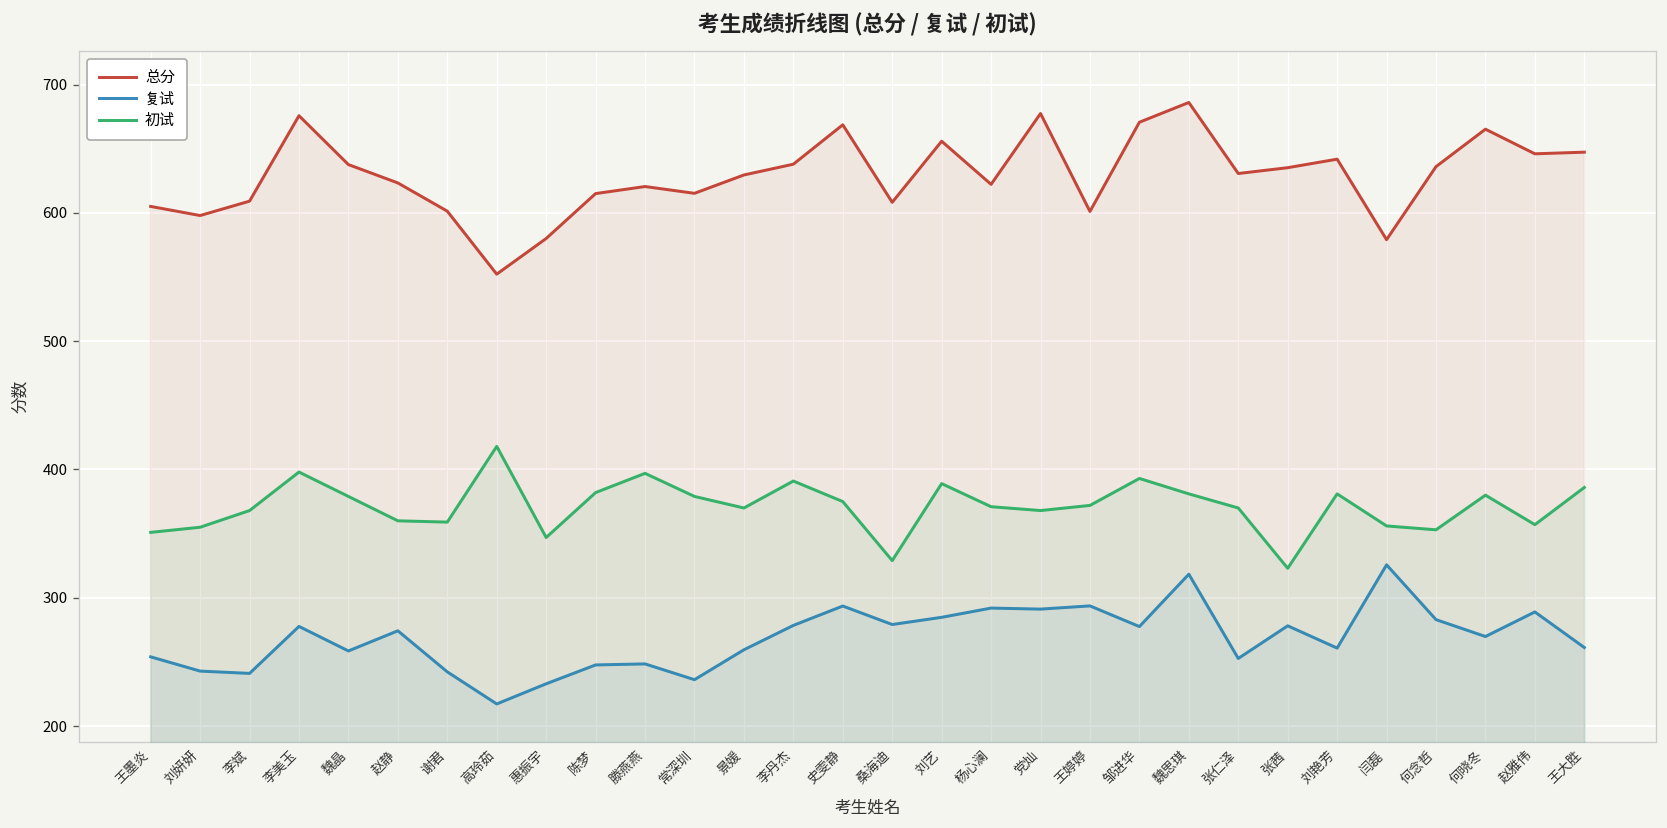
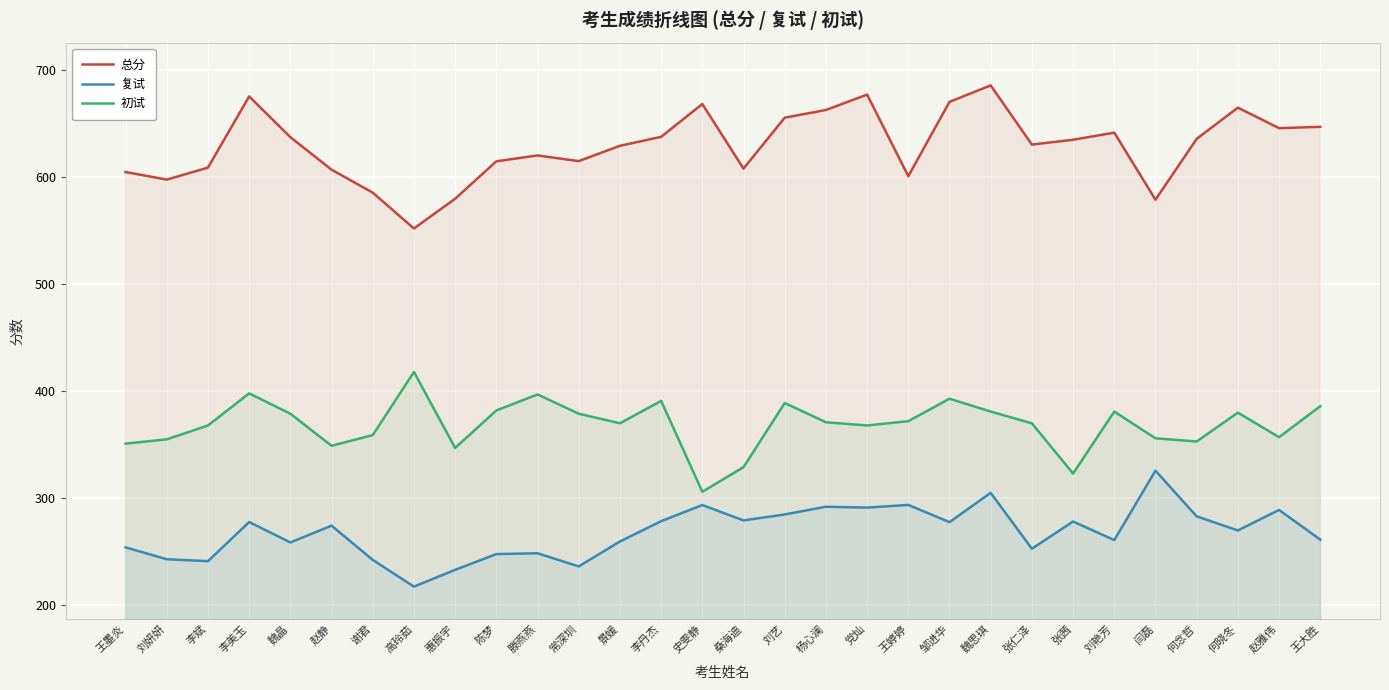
  {
    "总分": {
      "王墨炎": 605,
      "刘妍妍": 598,
      "李斌": 609,
      "李美玉": 676,
      "魏晶": 638,
-     "赵静": 623,
-     "谢君": 601,
+     "赵静": 607,
+     "谢君": 586,
      "高玲茹": 552,
      "惠振宇": 580,
      "陈梦": 615,
      "滕燕燕": 621,
      "常深圳": 615,
      "景媛": 630,
      "李丹杰": 638,
      "史雯静": 669,
      "桑海迪": 608,
      "刘艺": 656,
-     "杨心澜": 622,
+     "杨心澜": 663,
      "党灿": 677,
      "王婷婷": 601,
      "邹进华": 671,
      "魏思琪": 686,
      "张仁泽": 631,
      "张茜": 635,
      "刘艳芳": 642,
      "闫磊": 579,
      "何念哲": 636,
      "何晓冬": 665,
      "赵雅伟": 646,
      "王大胜": 647
    },
    "复试": {
      "王墨炎": 254,
      "刘妍妍": 243,
      "李斌": 241,
      "李美玉": 278,
      "魏晶": 259,
      "赵静": 274,
      "谢君": 242,
      "高玲茹": 217,
      "惠振宇": 233,
      "陈梦": 248,
      "滕燕燕": 249,
      "常深圳": 236,
      "景媛": 260,
      "李丹杰": 279,
      "史雯静": 294,
      "桑海迪": 279,
      "刘艺": 285,
      "杨心澜": 292,
      "党灿": 291,
      "王婷婷": 294,
      "邹进华": 278,
-     "魏思琪": 318,
+     "魏思琪": 305,
      "张仁泽": 253,
      "张茜": 278,
      "刘艳芳": 261,
      "闫磊": 326,
      "何念哲": 283,
      "何晓冬": 270,
      "赵雅伟": 289,
      "王大胜": 261
    },
    "初试": {
      "王墨炎": 351,
      "刘妍妍": 355,
      "李斌": 368,
      "李美玉": 398,
      "魏晶": 379,
-     "赵静": 360,
+     "赵静": 349,
      "谢君": 359,
      "高玲茹": 418,
      "惠振宇": 347,
      "陈梦": 382,
      "滕燕燕": 397,
      "常深圳": 379,
      "景媛": 370,
      "李丹杰": 391,
-     "史雯静": 375,
+     "史雯静": 306,
      "桑海迪": 329,
      "刘艺": 389,
      "杨心澜": 371,
      "党灿": 368,
      "王婷婷": 372,
      "邹进华": 393,
      "魏思琪": 381,
      "张仁泽": 370,
      "张茜": 323,
      "刘艳芳": 381,
      "闫磊": 356,
      "何念哲": 353,
      "何晓冬": 380,
      "赵雅伟": 357,
      "王大胜": 386
    }
  }
